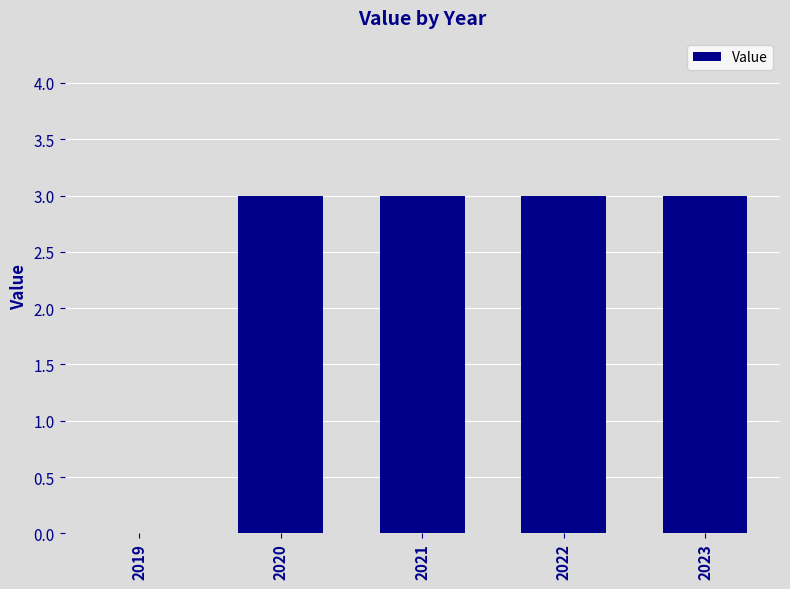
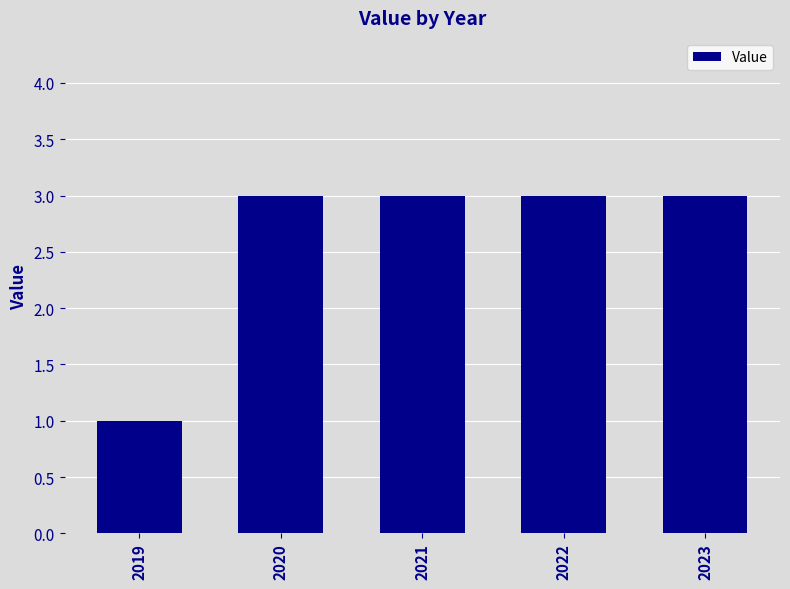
  {
-   "2019": 0,
+   "2019": 1,
    "2020": 3,
    "2021": 3,
    "2022": 3,
    "2023": 3
  }
